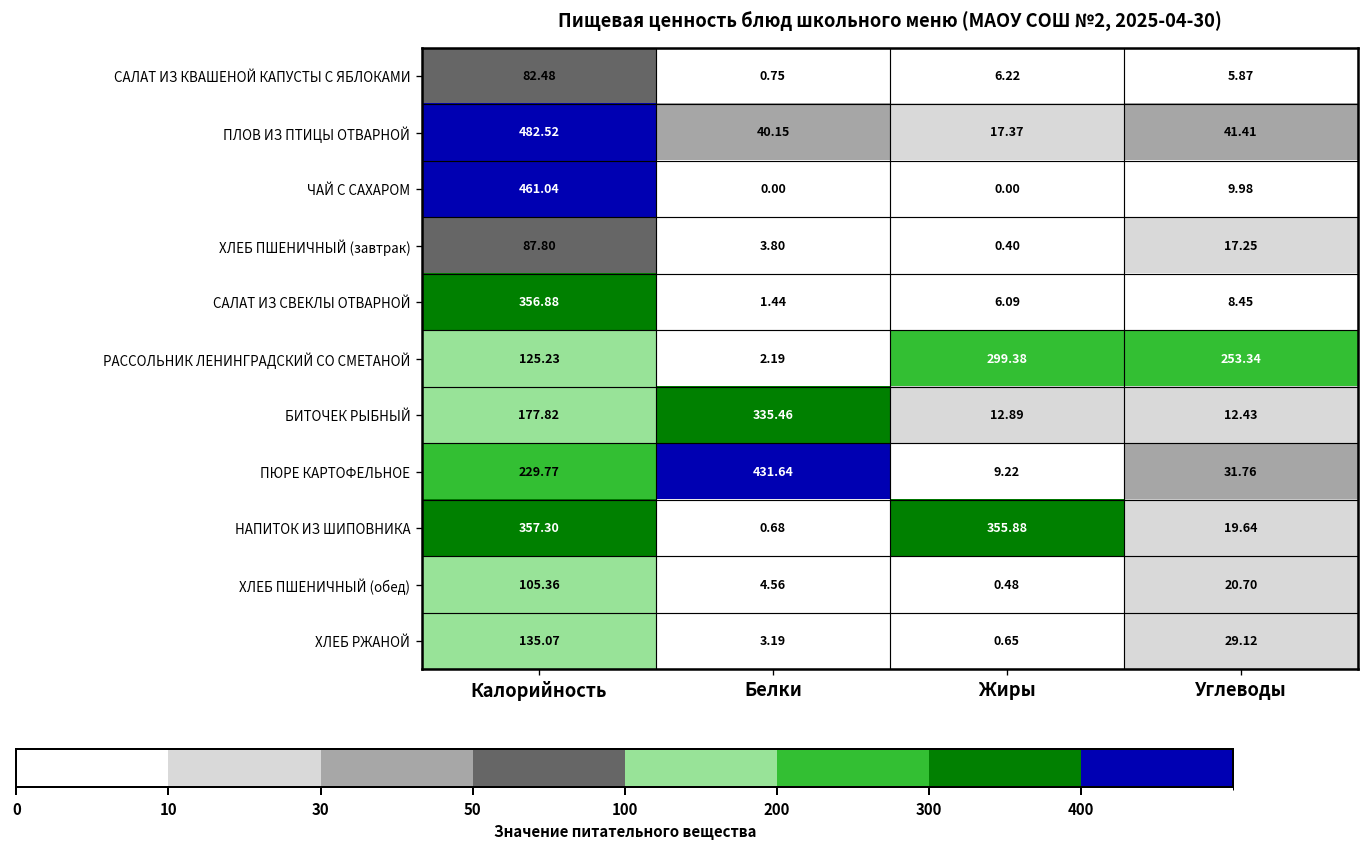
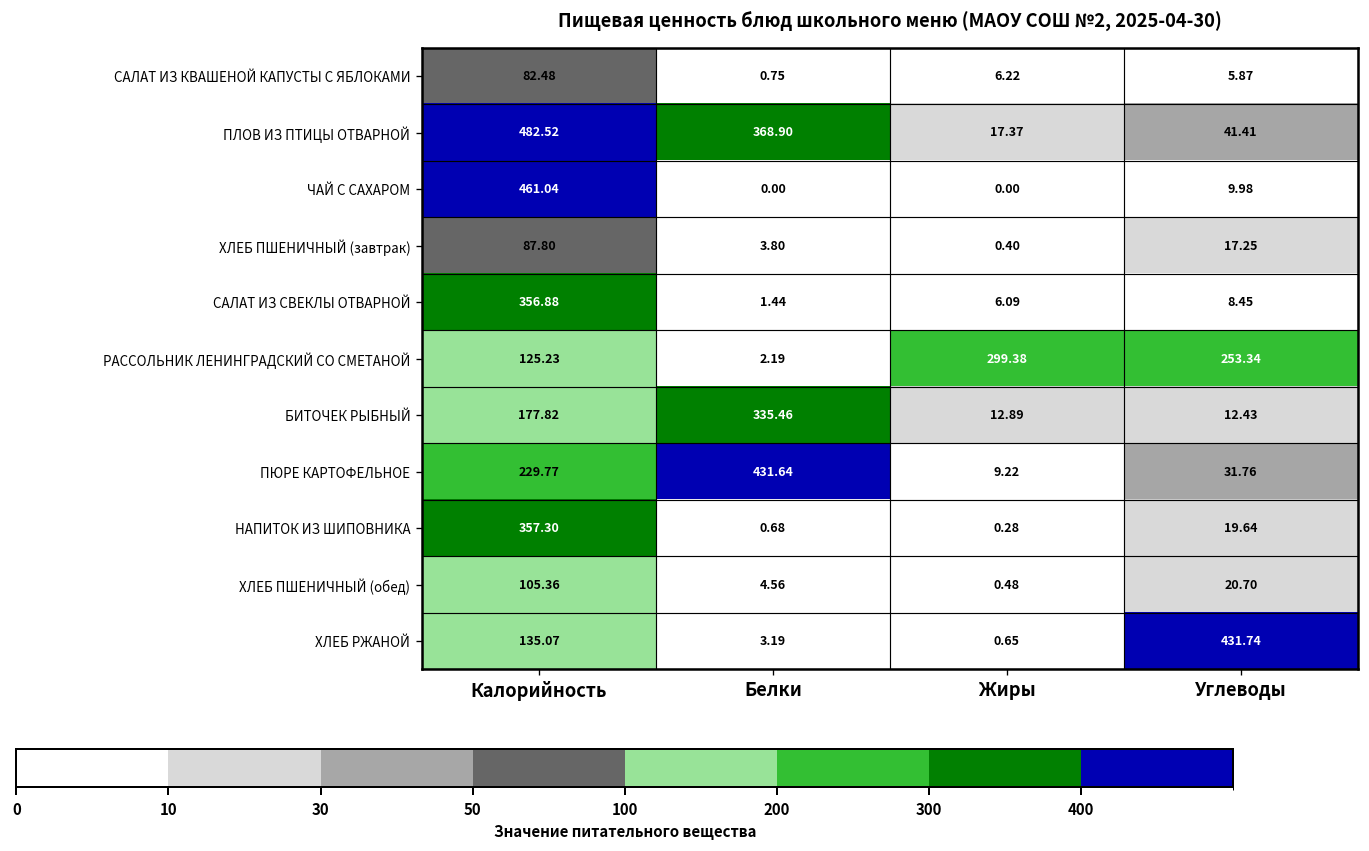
  {
    "Пищевая ценность блюд школьного меню (МАОУ СОШ №2, 2025-04-30)": {
      "САЛАТ ИЗ КВАШЕНОЙ КАПУСТЫ С ЯБЛОКАМИ": {
        "Калорийность": 82.48,
        "Белки": 0.75,
        "Жиры": 6.22,
        "Углеводы": 5.87
      },
      "ПЛОВ ИЗ ПТИЦЫ ОТВАРНОЙ": {
        "Калорийность": 482.52,
-       "Белки": 40.15,
+       "Белки": 368.90,
        "Жиры": 17.37,
        "Углеводы": 41.41
      },
      "ЧАЙ С САХАРОМ": {
        "Калорийность": 461.04,
        "Белки": 0.00,
        "Жиры": 0.00,
        "Углеводы": 9.98
      },
      "ХЛЕБ ПШЕНИЧНЫЙ (завтрак)": {
        "Калорийность": 87.80,
        "Белки": 3.80,
        "Жиры": 0.40,
        "Углеводы": 17.25
      },
      "САЛАТ ИЗ СВЕКЛЫ ОТВАРНОЙ": {
        "Калорийность": 356.88,
        "Белки": 1.44,
        "Жиры": 6.09,
        "Углеводы": 8.45
      },
      "РАССОЛЬНИК ЛЕНИНГРАДСКИЙ СО СМЕТАНОЙ": {
        "Калорийность": 125.23,
        "Белки": 2.19,
        "Жиры": 299.38,
        "Углеводы": 253.34
      },
      "БИТОЧЕК РЫБНЫЙ": {
        "Калорийность": 177.82,
        "Белки": 335.46,
        "Жиры": 12.89,
        "Углеводы": 12.43
      },
      "ПЮРЕ КАРТОФЕЛЬНОЕ": {
        "Калорийность": 229.77,
        "Белки": 431.64,
        "Жиры": 9.22,
        "Углеводы": 31.76
      },
      "НАПИТОК ИЗ ШИПОВНИКА": {
        "Калорийность": 357.30,
        "Белки": 0.68,
-       "Жиры": 355.88,
+       "Жиры": 0.28,
        "Углеводы": 19.64
      },
      "ХЛЕБ ПШЕНИЧНЫЙ (обед)": {
        "Калорийность": 105.36,
        "Белки": 4.56,
        "Жиры": 0.48,
        "Углеводы": 20.70
      },
      "ХЛЕБ РЖАНОЙ": {
        "Калорийность": 135.07,
        "Белки": 3.19,
        "Жиры": 0.65,
-       "Углеводы": 29.12
+       "Углеводы": 431.74
      }
    }
  }
